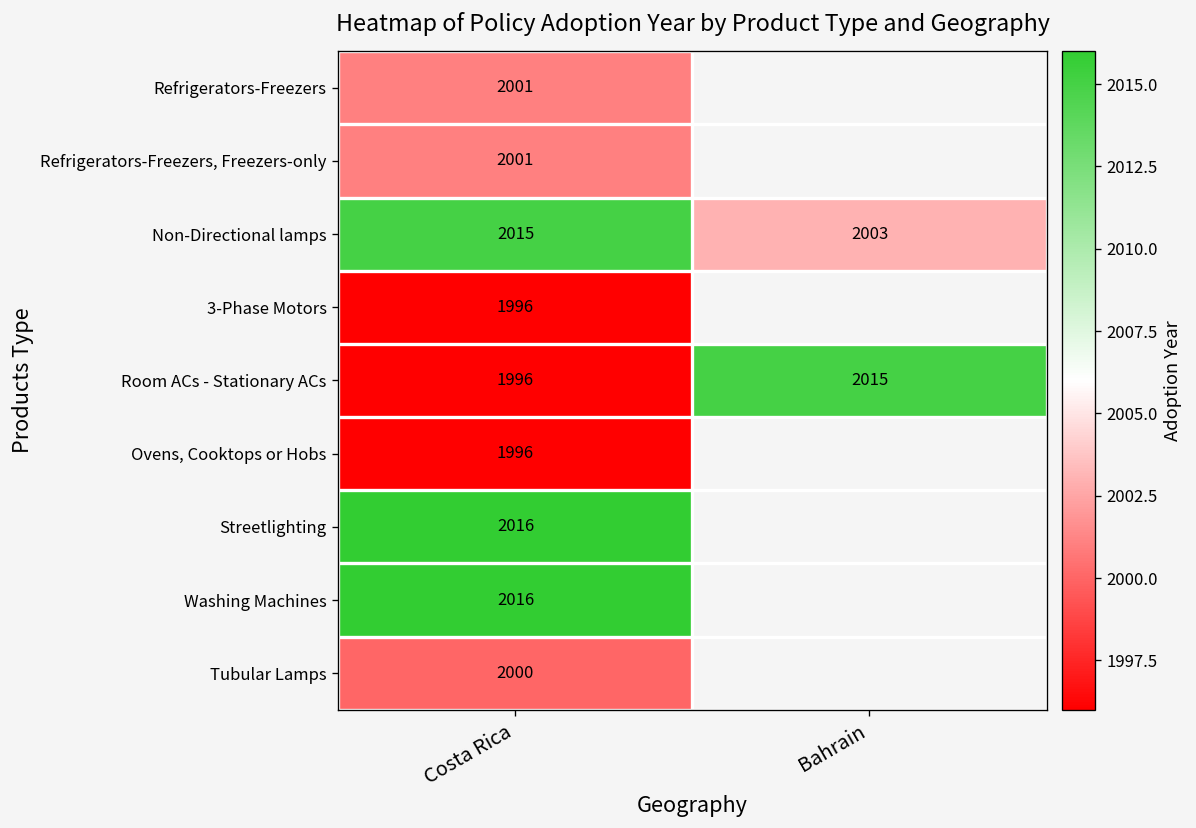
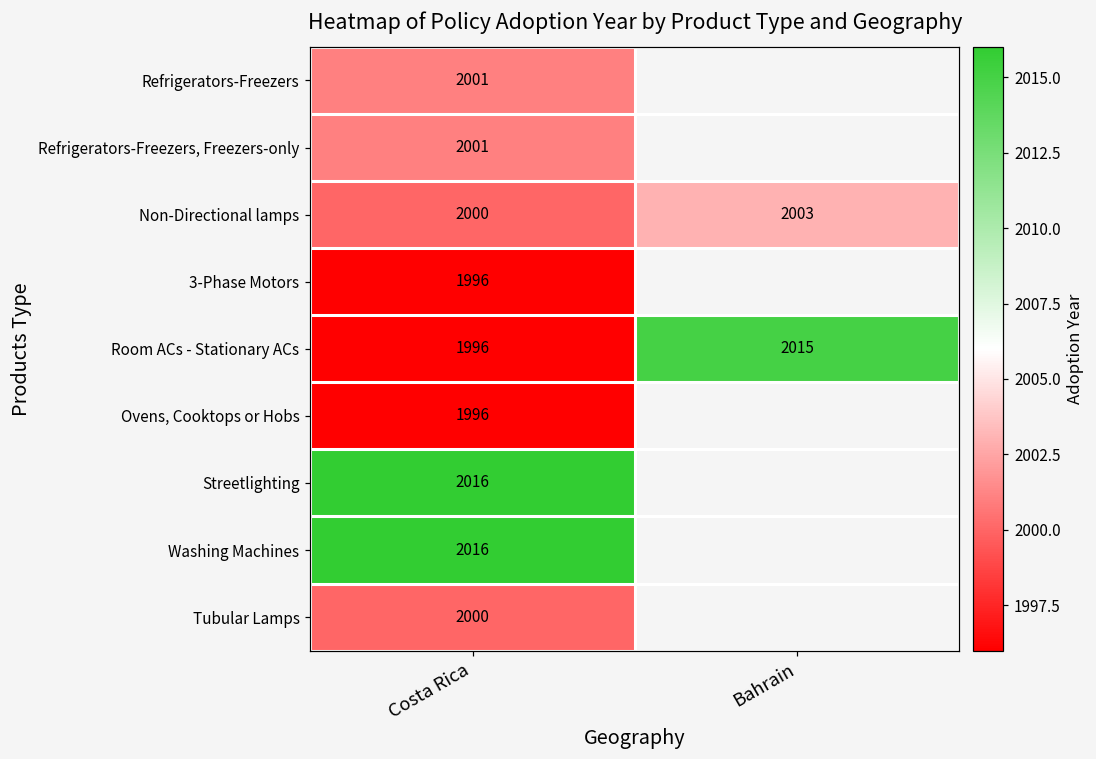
  {
    "Refrigerators-Freezers": {
      "Costa Rica": 2001
    },
    "Refrigerators-Freezers, Freezers-only": {
      "Costa Rica": 2001
    },
    "Non-Directional lamps": {
-     "Costa Rica": 2015,
+     "Costa Rica": 2000,
      "Bahrain": 2003
    },
    "3-Phase Motors": {
      "Costa Rica": 1996
    },
    "Room ACs - Stationary ACs": {
      "Costa Rica": 1996,
      "Bahrain": 2015
    },
    "Ovens, Cooktops or Hobs": {
      "Costa Rica": 1996
    },
    "Streetlighting": {
      "Costa Rica": 2016
    },
    "Washing Machines": {
      "Costa Rica": 2016
    },
    "Tubular Lamps": {
      "Costa Rica": 2000
    }
  }
